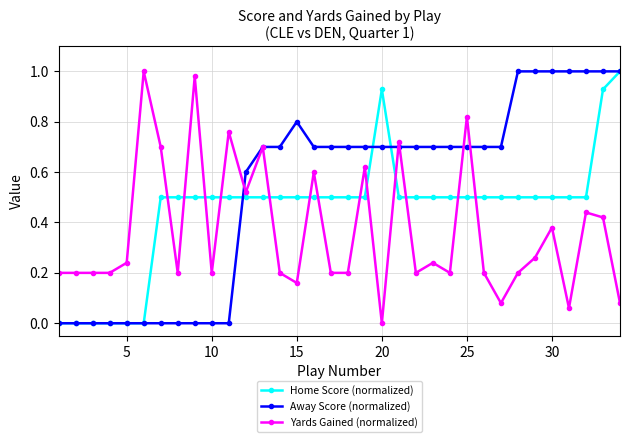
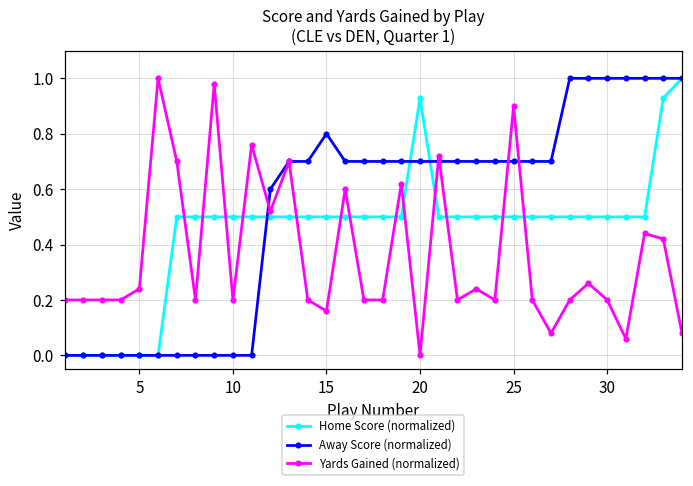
  {
    "Home Score (normalized)": {
      "10": 0.50,
      "15": 0.50,
      "20": 0.93,
      "25": 0.50,
      "30": 0.50
    },
    "Away Score (normalized)": {
      "10": 0.00,
      "15": 0.80,
      "20": 0.70,
      "25": 0.70,
      "30": 1.00
    },
    "Yards Gained (normalized)": {
      "5": 0.24,
      "10": 0.20,
      "15": 0.16,
      "20": 0.00,
-     "25": 0.82,
-     "30": 0.38
+     "25": 0.90,
+     "30": 0.20
    }
  }
